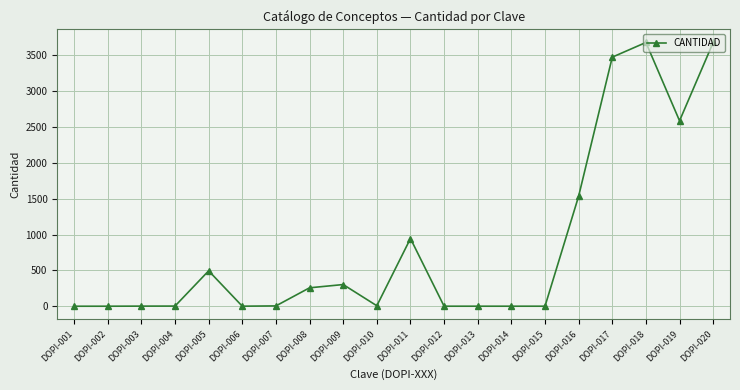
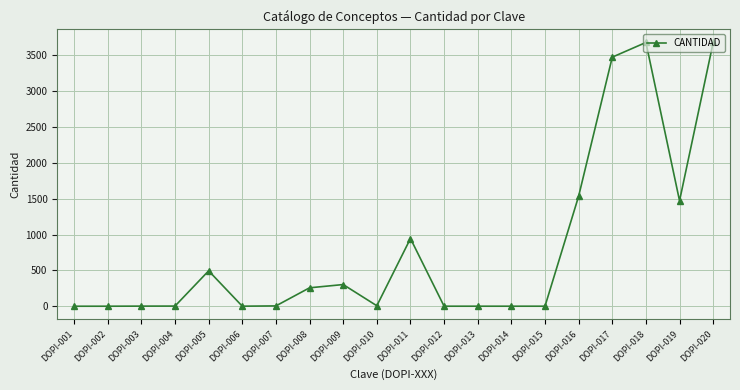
  {
    "DOPI-001": 0,
    "DOPI-002": 0,
    "DOPI-003": 0,
    "DOPI-004": 0,
    "DOPI-005": 500,
    "DOPI-006": 0,
    "DOPI-007": 0,
    "DOPI-008": 300,
    "DOPI-009": 300,
    "DOPI-010": 0,
    "DOPI-011": 900,
    "DOPI-012": 0,
    "DOPI-013": 0,
    "DOPI-014": 0,
    "DOPI-015": 0,
    "DOPI-016": 1500,
    "DOPI-017": 3500,
-   "DOPI-019": 2600
+   "DOPI-019": 1500
  }
